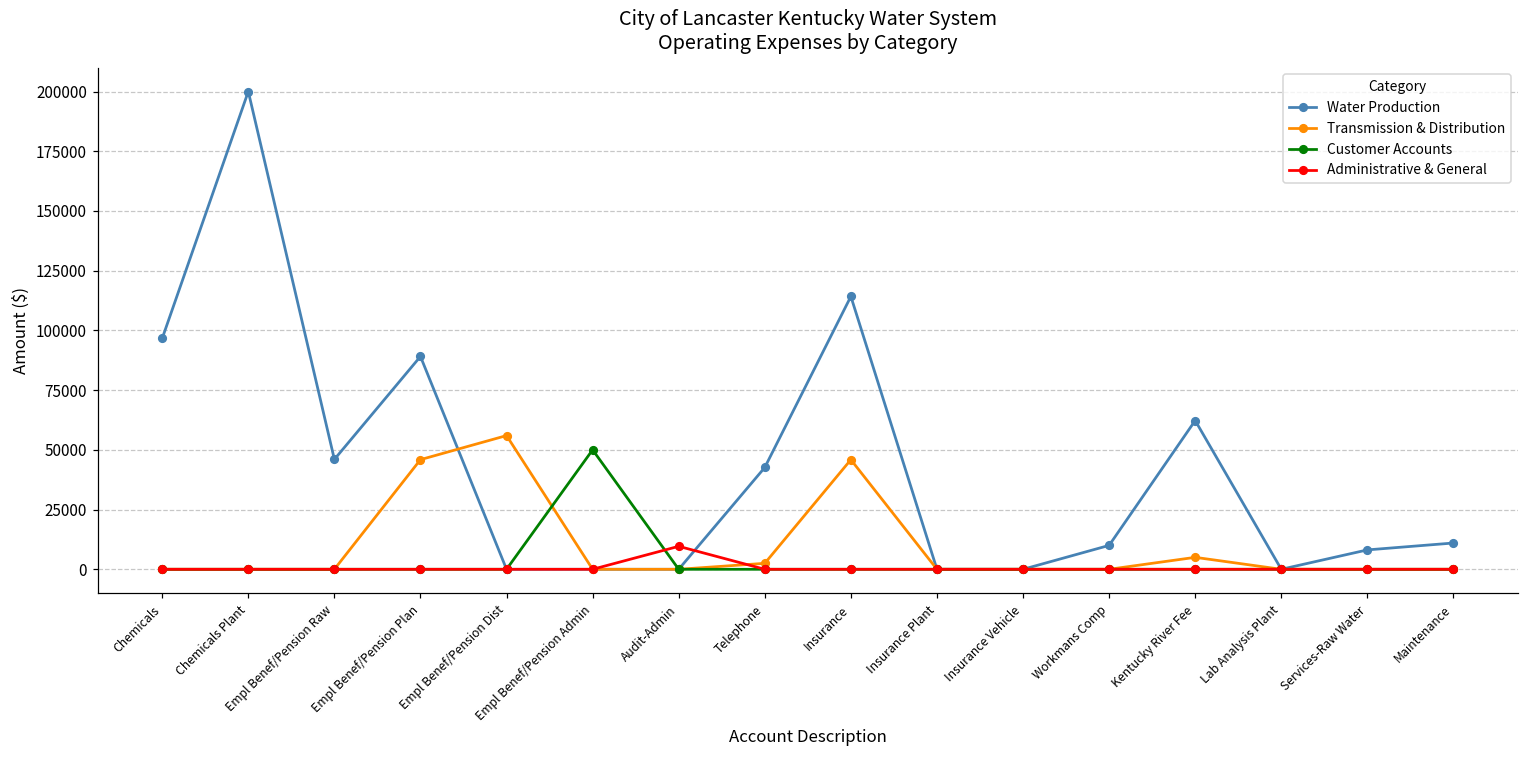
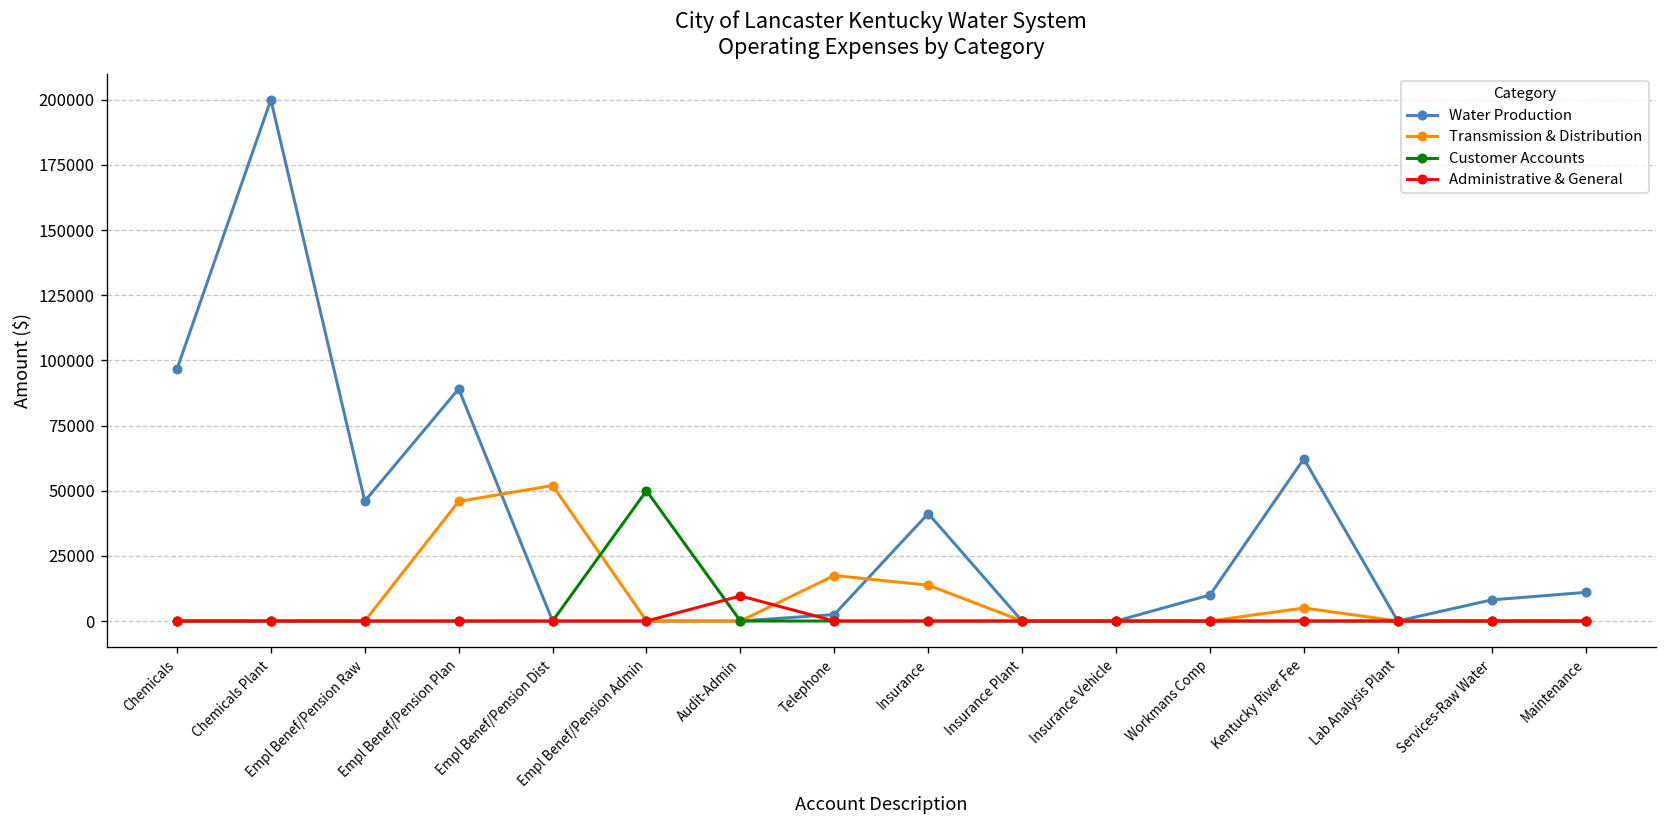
  {
    "Water Production": {
      "Chemicals": 97000,
      "Chemicals Plant": 200000,
      "Empl Benef/Pension Raw": 46000,
      "Empl Benef/Pension Plan": 89000,
-     "Telephone": 43000,
-     "Insurance": 114000,
+     "Telephone": 3000,
+     "Insurance": 41000,
      "Workmans Comp": 10000,
      "Kentucky River Fee": 62000,
      "Services-Raw Water": 8000,
      "Maintenance": 11000
    },
    "Transmission & Distribution": {
      "Empl Benef/Pension Plan": 46000,
-     "Empl Benef/Pension Dist": 56000,
-     "Telephone": 3000,
-     "Insurance": 46000,
+     "Empl Benef/Pension Dist": 52000,
+     "Telephone": 17000,
+     "Insurance": 14000,
      "Kentucky River Fee": 5000
    },
    "Customer Accounts": {
      "Empl Benef/Pension Admin": 50000
    },
    "Administrative & General": {
      "Audit-Admin": 10000
    }
  }
